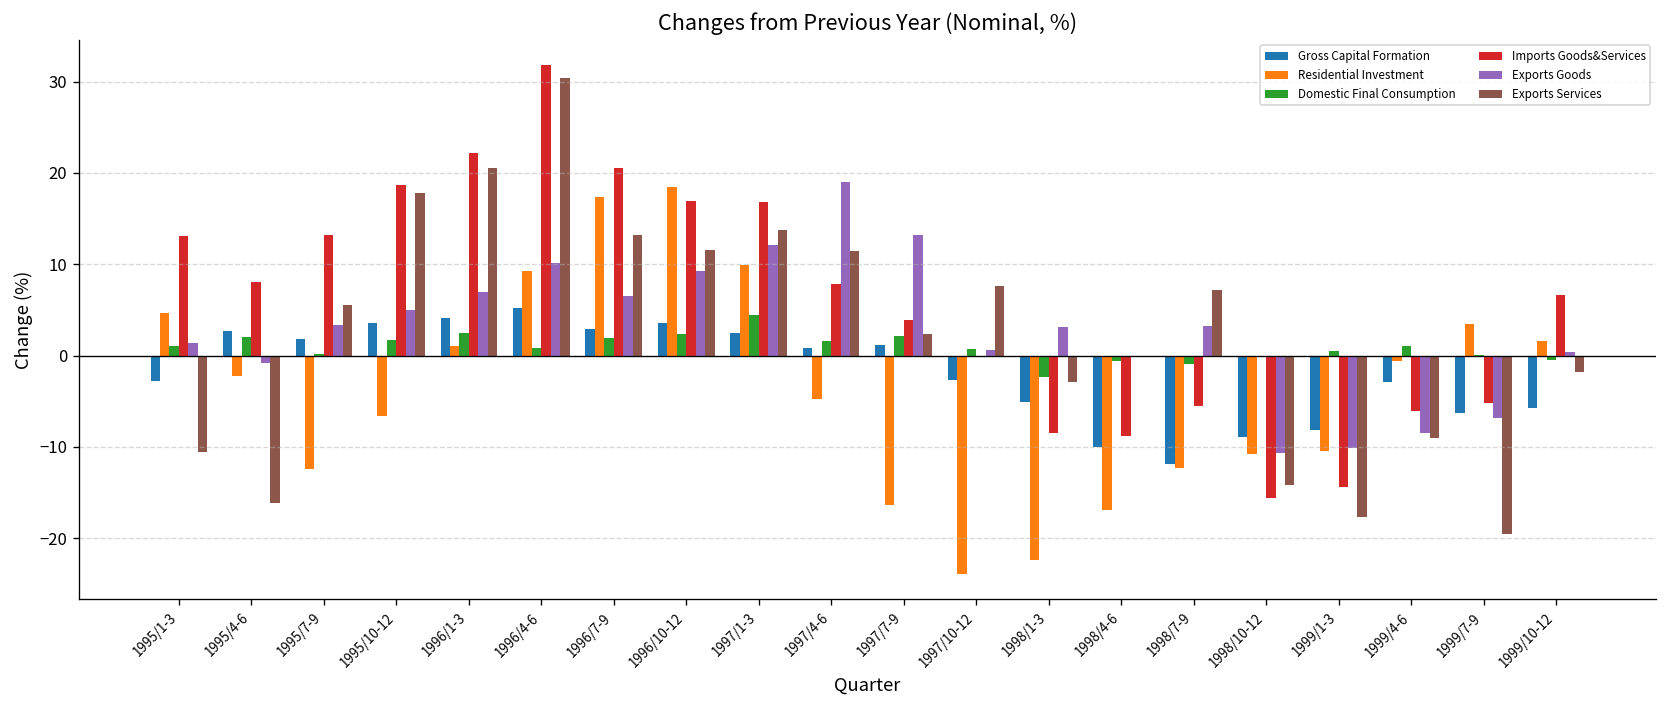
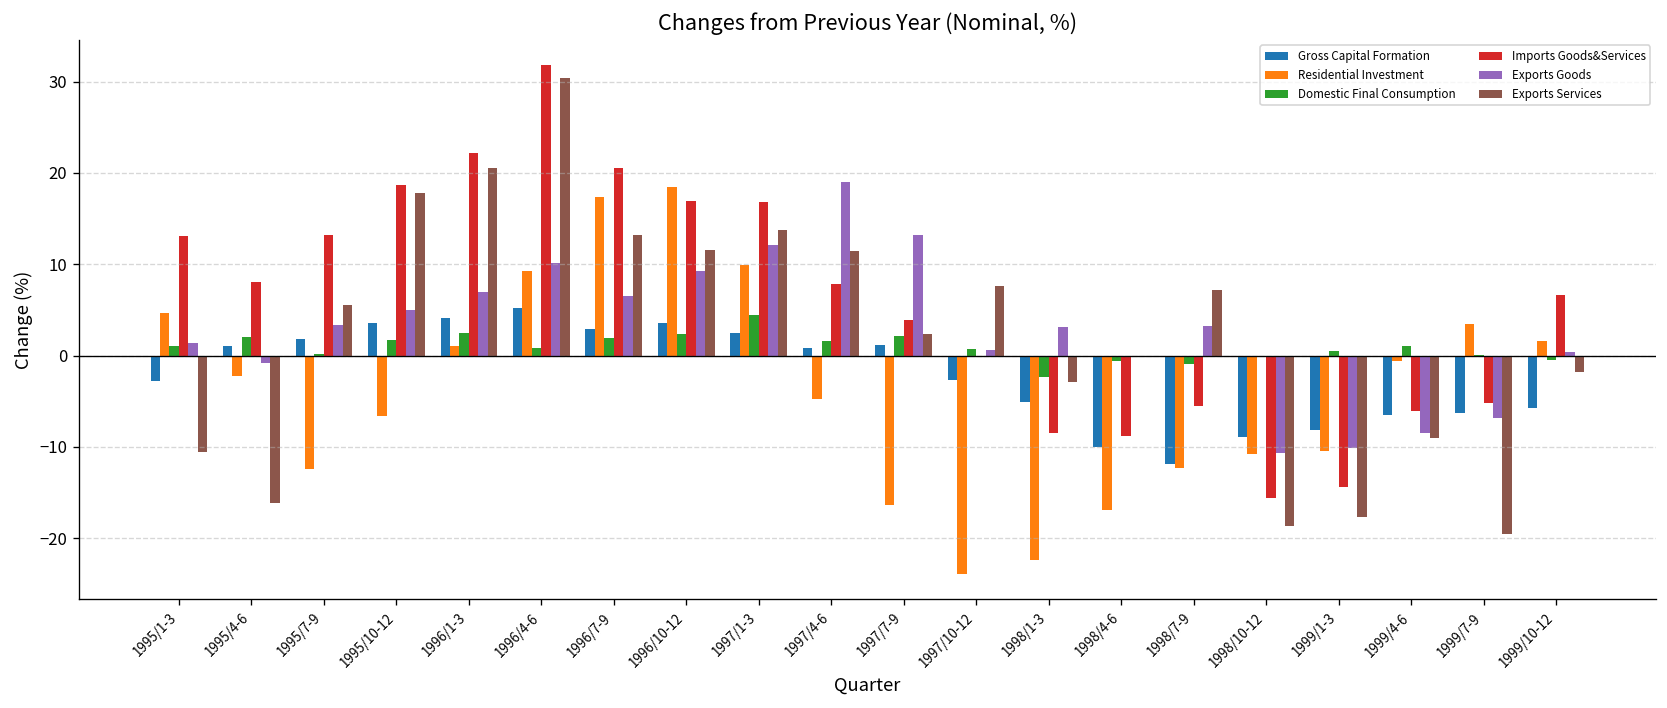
  {
    "Gross Capital Formation": {
      "1995/1-3": -3,
-     "1995/4-6": 3,
+     "1995/4-6": 1,
      "1995/7-9": 2,
      "1995/10-12": 4,
      "1996/1-3": 4,
      "1996/4-6": 5,
      "1996/7-9": 3,
      "1996/10-12": 4,
      "1997/1-3": 3,
      "1997/4-6": 1,
      "1997/7-9": 1,
      "1997/10-12": -3,
      "1998/1-3": -5,
      "1998/4-6": -10,
      "1998/7-9": -12,
      "1998/10-12": -9,
      "1999/1-3": -8,
-     "1999/4-6": -3,
+     "1999/4-6": -7,
      "1999/7-9": -6,
      "1999/10-12": -6
    },
    "Residential Investment": {
      "1995/1-3": 5,
      "1995/4-6": -2,
      "1995/7-9": -12,
      "1995/10-12": -7,
      "1996/1-3": 1,
      "1996/4-6": 9,
      "1996/7-9": 17,
      "1996/10-12": 19,
      "1997/1-3": 10,
      "1997/4-6": -5,
      "1997/7-9": -16,
      "1997/10-12": -24,
      "1998/1-3": -22,
      "1998/4-6": -17,
      "1998/7-9": -12,
      "1998/10-12": -11,
      "1999/1-3": -10,
      "1999/4-6": -1,
      "1999/7-9": 4,
      "1999/10-12": 2
    },
    "Domestic Final Consumption": {
      "1995/1-3": 1,
      "1995/4-6": 2,
      "1995/10-12": 2,
      "1996/1-3": 3,
      "1996/4-6": 1,
      "1996/7-9": 2,
      "1996/10-12": 2,
      "1997/1-3": 4,
      "1997/4-6": 2,
      "1997/7-9": 2,
      "1997/10-12": 1,
      "1998/1-3": -2,
      "1998/4-6": -1,
      "1998/7-9": -1,
      "1998/10-12": 0,
      "1999/1-3": 1,
      "1999/4-6": 1,
      "1999/10-12": -1
    },
    "Imports Goods&Services": {
      "1995/1-3": 13,
      "1995/4-6": 8,
      "1995/7-9": 13,
      "1995/10-12": 19,
      "1996/1-3": 22,
      "1996/4-6": 32,
      "1996/7-9": 21,
      "1996/10-12": 17,
      "1997/1-3": 17,
      "1997/4-6": 8,
      "1997/7-9": 4,
      "1998/1-3": -9,
      "1998/4-6": -9,
      "1998/7-9": -6,
      "1998/10-12": -16,
      "1999/1-3": -14,
      "1999/4-6": -6,
      "1999/7-9": -5,
      "1999/10-12": 7
    },
    "Exports Goods": {
      "1995/1-3": 1,
      "1995/4-6": -1,
      "1995/7-9": 3,
      "1995/10-12": 5,
      "1996/1-3": 7,
      "1996/4-6": 10,
      "1996/7-9": 7,
      "1996/10-12": 9,
      "1997/1-3": 12,
      "1997/4-6": 19,
      "1997/7-9": 13,
      "1997/10-12": 1,
      "1998/1-3": 3,
      "1998/7-9": 3,
      "1998/10-12": -11,
      "1999/1-3": -10,
      "1999/4-6": -9,
      "1999/7-9": -7,
      "1999/10-12": 0
    },
    "Exports Services": {
      "1995/1-3": -11,
      "1995/4-6": -16,
      "1995/7-9": 6,
      "1995/10-12": 18,
      "1996/1-3": 21,
      "1996/4-6": 30,
      "1996/7-9": 13,
      "1996/10-12": 12,
      "1997/1-3": 14,
      "1997/4-6": 11,
      "1997/7-9": 2,
      "1997/10-12": 8,
      "1998/1-3": -3,
      "1998/4-6": 0,
      "1998/7-9": 7,
-     "1998/10-12": -14,
+     "1998/10-12": -19,
      "1999/1-3": -18,
      "1999/4-6": -9,
      "1999/7-9": -20,
      "1999/10-12": -2
    }
  }
